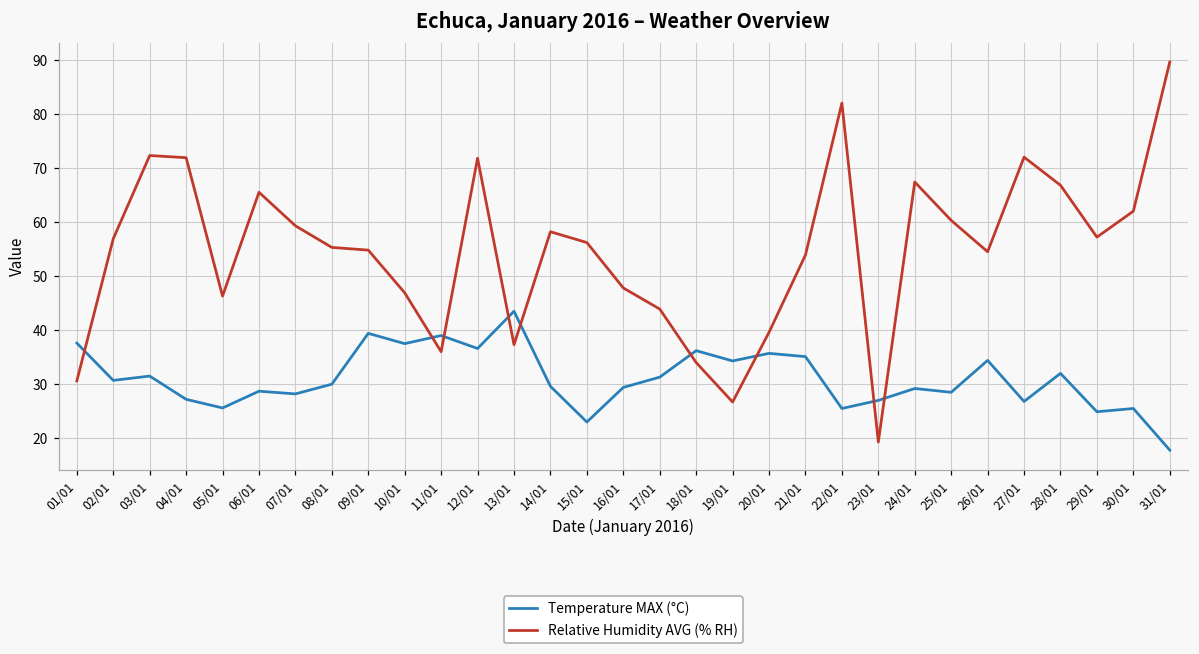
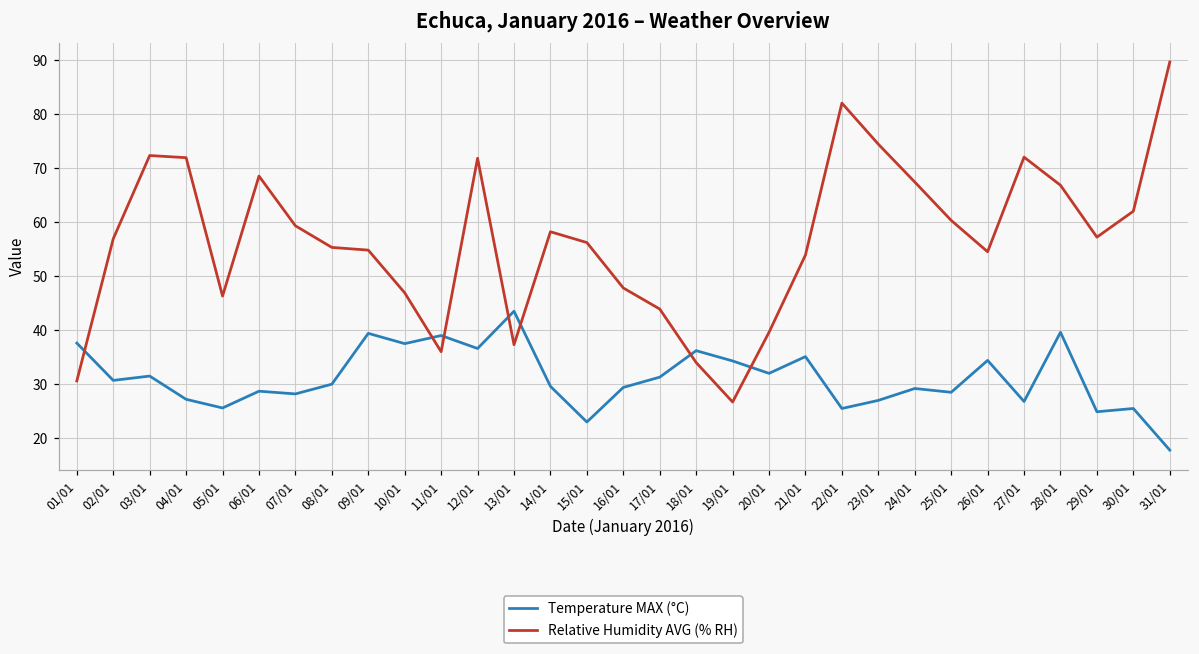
  {
    "Temperature MAX (°C)": {
      "01/01": 38,
      "02/01": 31,
      "03/01": 32,
      "04/01": 27,
      "05/01": 26,
      "06/01": 29,
      "07/01": 28,
      "08/01": 30,
      "09/01": 39,
      "10/01": 38,
      "11/01": 39,
      "12/01": 37,
      "13/01": 44,
      "14/01": 30,
      "15/01": 23,
      "16/01": 29,
      "17/01": 31,
      "18/01": 36,
      "19/01": 34,
-     "20/01": 36,
+     "20/01": 32,
      "21/01": 35,
      "22/01": 26,
      "23/01": 27,
      "24/01": 29,
      "25/01": 29,
      "26/01": 34,
      "27/01": 27,
-     "28/01": 32,
+     "28/01": 40,
      "29/01": 25,
      "30/01": 26,
      "31/01": 18
    },
    "Relative Humidity AVG (% RH)": {
      "01/01": 31,
      "02/01": 57,
      "03/01": 72,
      "04/01": 72,
      "05/01": 46,
-     "06/01": 66,
+     "06/01": 69,
      "07/01": 59,
      "08/01": 55,
      "09/01": 55,
      "10/01": 47,
      "11/01": 36,
      "12/01": 72,
      "13/01": 37,
      "14/01": 58,
      "15/01": 56,
      "16/01": 48,
      "17/01": 44,
      "18/01": 34,
      "19/01": 27,
      "20/01": 40,
      "21/01": 54,
      "22/01": 82,
-     "23/01": 19,
+     "23/01": 74,
      "24/01": 67,
      "25/01": 60,
      "26/01": 55,
      "27/01": 72,
      "28/01": 67,
      "29/01": 57,
      "30/01": 62,
      "31/01": 90
    }
  }
